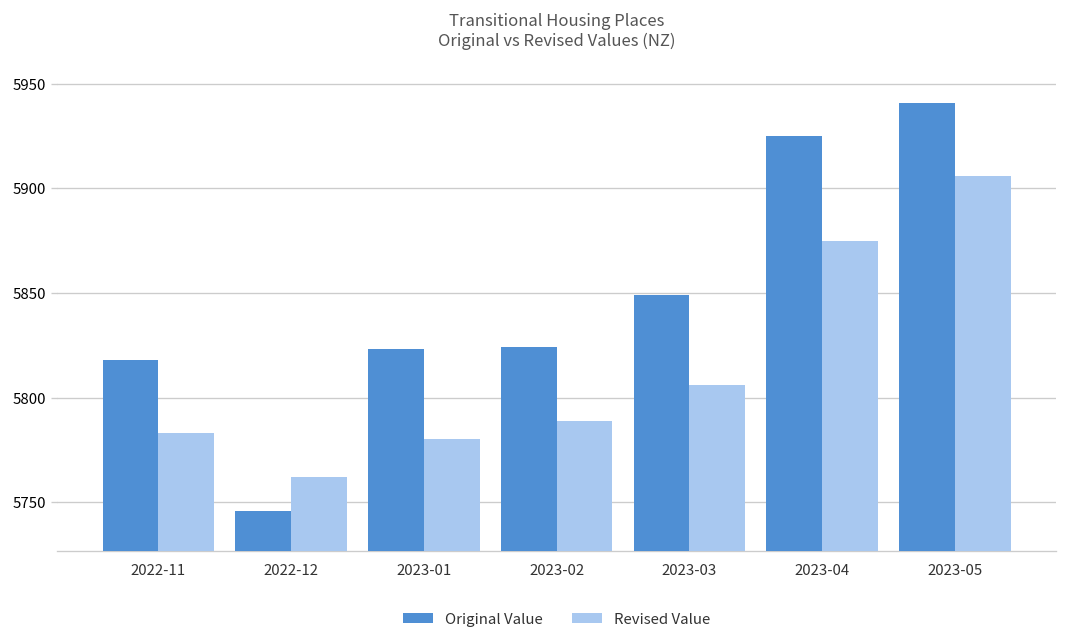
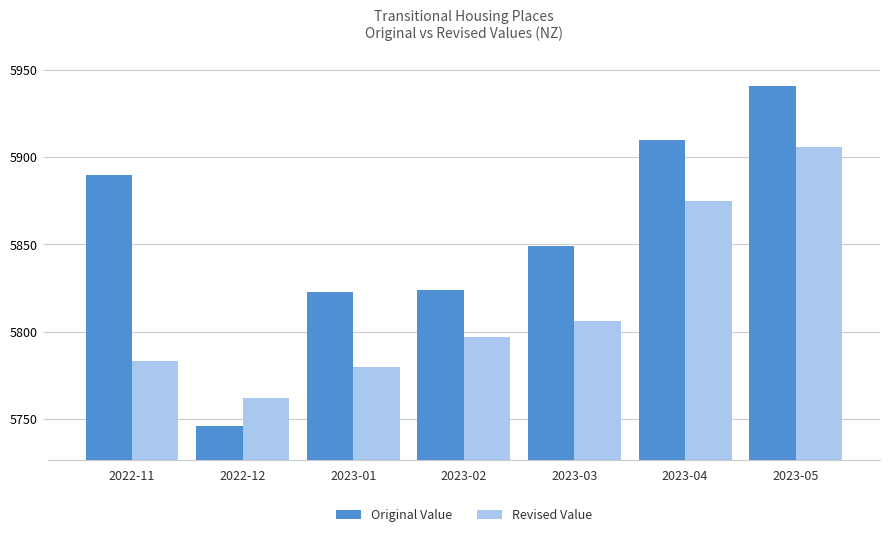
  {
    "Original Value": {
-     "2022-11": 5818,
+     "2022-11": 5890,
      "2022-12": 5746,
      "2023-01": 5823,
      "2023-02": 5824,
      "2023-03": 5849,
-     "2023-04": 5925,
+     "2023-04": 5910,
      "2023-05": 5941
    },
    "Revised Value": {
      "2022-11": 5783,
      "2022-12": 5762,
      "2023-01": 5780,
-     "2023-02": 5789,
+     "2023-02": 5797,
      "2023-03": 5806,
      "2023-04": 5875,
      "2023-05": 5906
    }
  }
